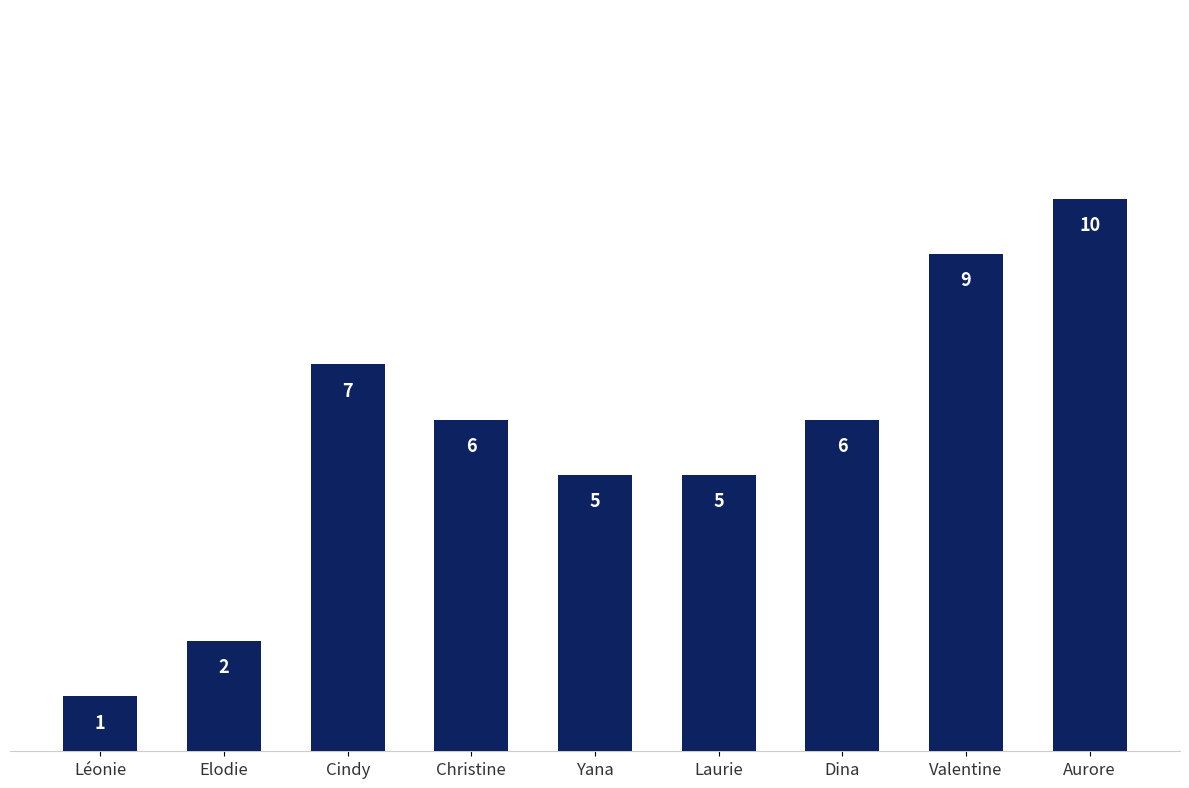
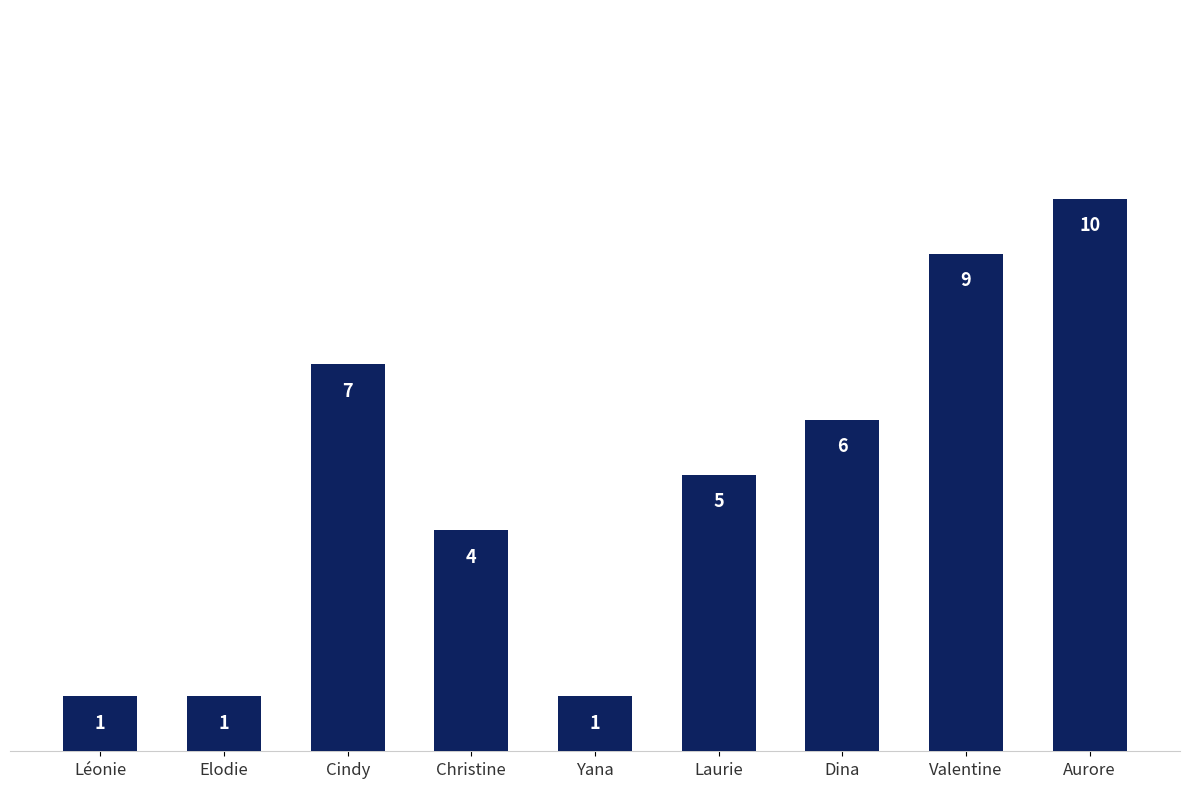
  {
    "Léonie": 1,
-   "Elodie": 2,
+   "Elodie": 1,
    "Cindy": 7,
-   "Christine": 6,
-   "Yana": 5,
+   "Christine": 4,
+   "Yana": 1,
    "Laurie": 5,
    "Dina": 6,
    "Valentine": 9,
    "Aurore": 10
  }
